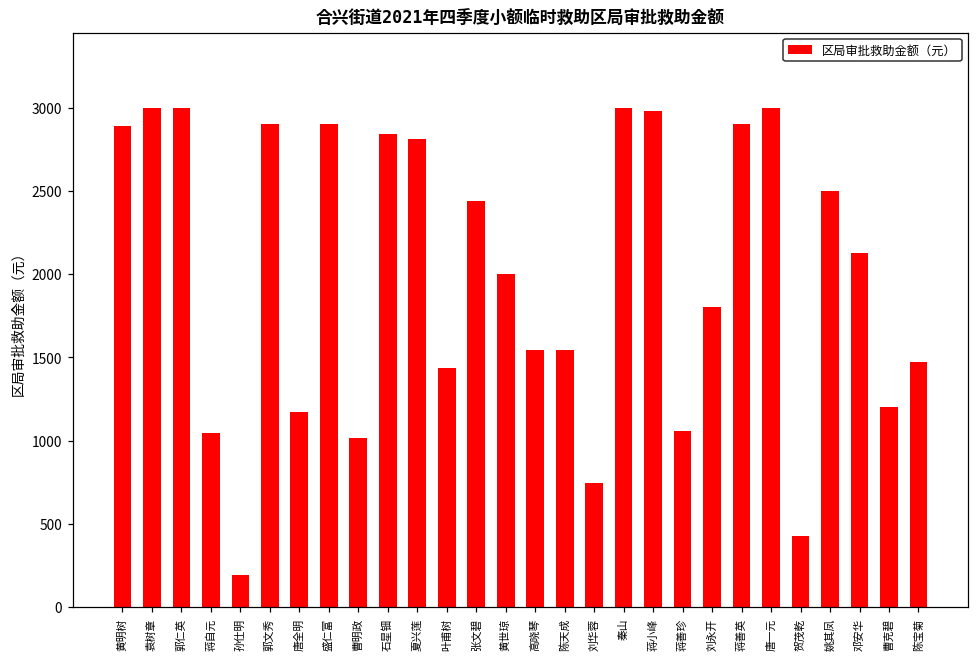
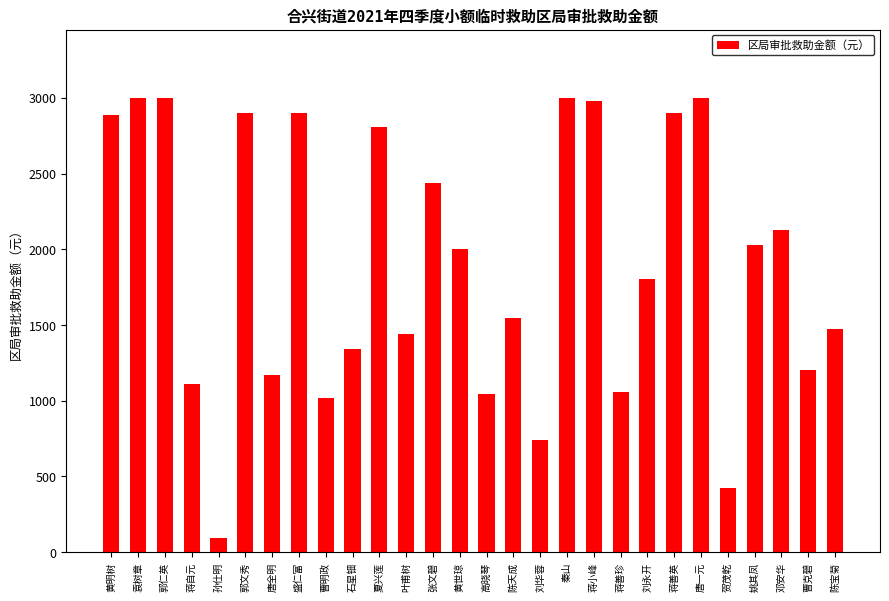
  {
    "黄明树": 2890,
    "袁树章": 3000,
    "郭仁英": 3000,
-   "蒋自元": 1040,
-   "孙仕明": 190,
+   "蒋自元": 1110,
+   "孙仕明": 90,
    "郭文秀": 2900,
    "唐全明": 1170,
    "盛仁富": 2900,
    "曹明政": 1020,
-   "石星钿": 2840,
+   "石星钿": 1340,
    "夏兴莲": 2810,
    "叶甫树": 1440,
    "张文碧": 2440,
    "黄世琼": 2000,
-   "高晓琴": 1550,
+   "高晓琴": 1050,
    "陈天成": 1550,
    "刘华蓉": 740,
    "秦山": 3000,
    "蒋小峰": 2980,
    "蒋善珍": 1060,
    "刘永开": 1800,
    "蒋善英": 2900,
    "唐一元": 3000,
    "贺茂乾": 430,
-   "姚其凤": 2500,
+   "姚其凤": 2030,
    "邓安华": 2130,
    "曹克碧": 1200,
    "陈宝菊": 1470
  }
